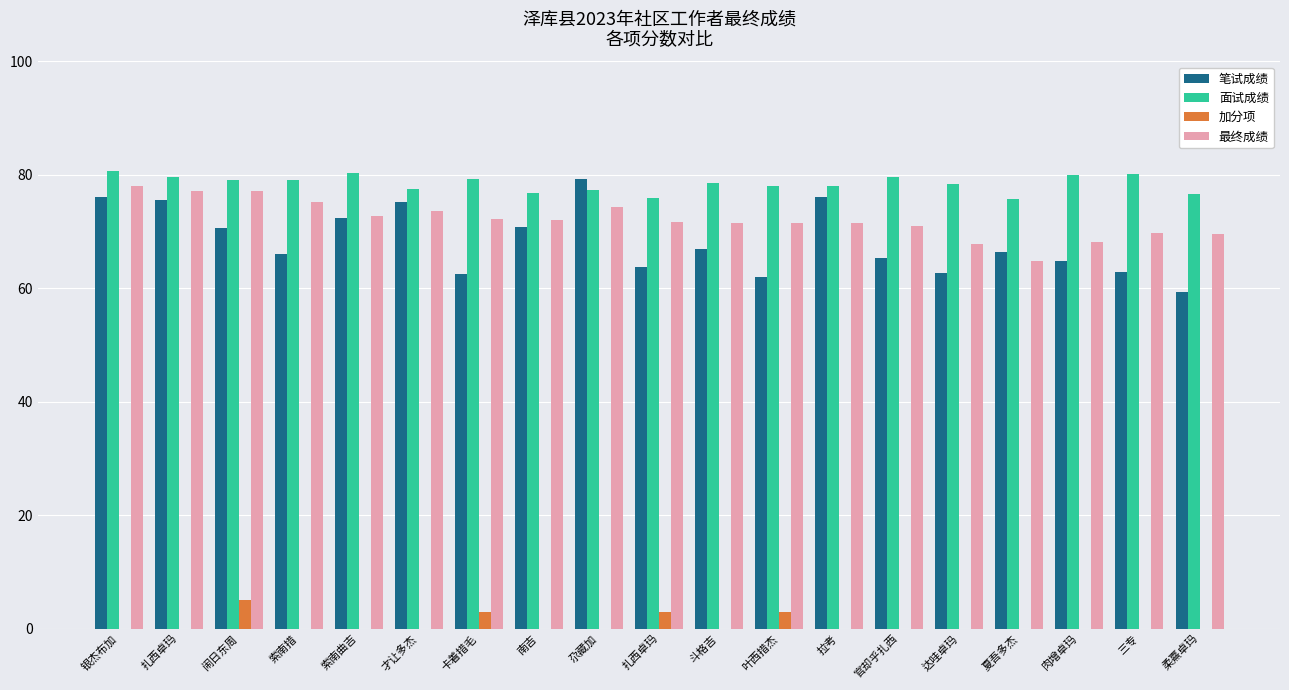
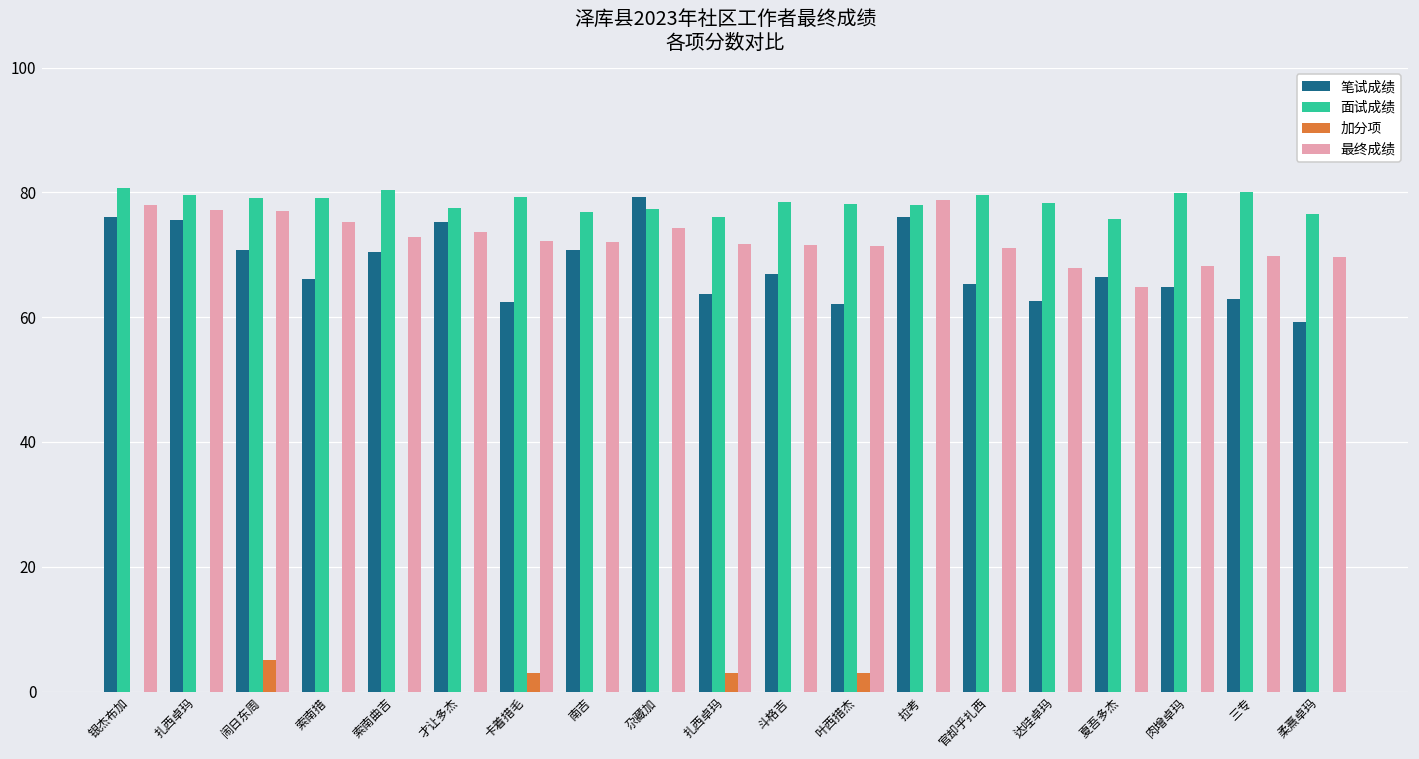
  {
    "笔试成绩": {
      "银杰布加": 76,
      "闹日东周": 71,
      "索南措": 66,
-     "索南曲吉": 72,
+     "索南曲吉": 70,
      "才让多杰": 75,
      "卡着措毛": 62,
      "南吉": 71,
      "尕藏加": 79,
      "斗格吉": 67,
      "叶西措杰": 62,
      "拉考": 76,
      "官却乎扎西": 65,
      "达哇卓玛": 63,
      "夏吾多杰": 66,
      "肉增卓玛": 65,
      "三专": 63,
      "柔熹卓玛": 59
    },
    "面试成绩": {
      "银杰布加": 81,
      "闹日东周": 79,
      "索南措": 79,
      "索南曲吉": 80,
      "才让多杰": 78,
      "卡着措毛": 79,
      "南吉": 77,
      "尕藏加": 77,
      "斗格吉": 79,
      "叶西措杰": 78,
      "拉考": 78,
      "官却乎扎西": 80,
      "达哇卓玛": 78,
      "夏吾多杰": 76,
      "肉增卓玛": 80,
      "三专": 80,
      "柔熹卓玛": 77
    },
    "加分项": {
      "银杰布加": 0,
      "闹日东周": 5,
      "索南措": 0,
      "索南曲吉": 0,
      "才让多杰": 0,
      "卡着措毛": 3,
      "南吉": 0,
      "尕藏加": 0,
      "斗格吉": 0,
      "叶西措杰": 3,
      "拉考": 0,
      "官却乎扎西": 0,
      "达哇卓玛": 0,
      "夏吾多杰": 0,
      "肉增卓玛": 0,
      "三专": 0,
      "柔熹卓玛": 0
    },
    "最终成绩": {
      "银杰布加": 78,
      "闹日东周": 77,
      "索南措": 75,
      "索南曲吉": 73,
      "才让多杰": 74,
      "卡着措毛": 72,
      "南吉": 72,
      "尕藏加": 74,
      "斗格吉": 72,
      "叶西措杰": 71,
-     "拉考": 71,
+     "拉考": 79,
      "官却乎扎西": 71,
      "达哇卓玛": 68,
      "夏吾多杰": 65,
      "肉增卓玛": 68,
      "三专": 70,
      "柔熹卓玛": 70
    }
  }
